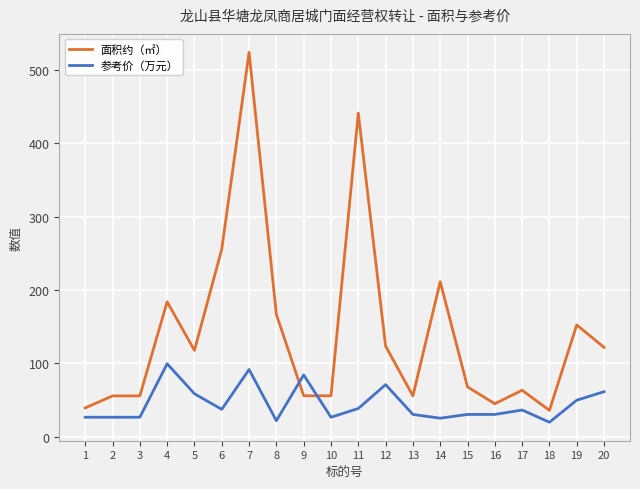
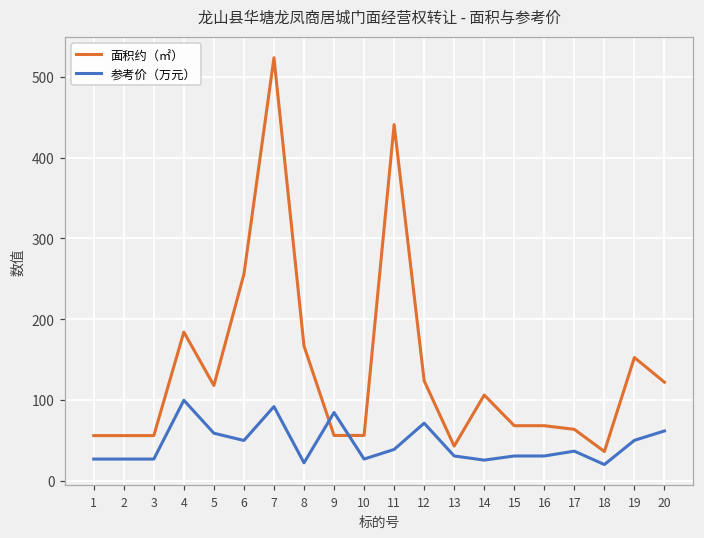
  {
    "面积约（㎡）": {
-     "1": 40,
+     "1": 60,
      "2": 60,
      "3": 60,
      "4": 180,
      "5": 120,
      "6": 260,
      "7": 520,
      "8": 170,
      "9": 60,
      "10": 60,
      "11": 440,
      "12": 120,
-     "13": 60,
-     "14": 210,
+     "13": 40,
+     "14": 110,
      "15": 70,
-     "16": 50,
+     "16": 70,
      "17": 60,
      "18": 40,
      "19": 150,
      "20": 120
    },
    "参考价（万元）": {
      "1": 30,
      "2": 30,
      "3": 30,
      "4": 100,
      "5": 60,
-     "6": 40,
+     "6": 50,
      "7": 90,
      "8": 20,
      "9": 80,
      "10": 30,
      "11": 40,
      "12": 70,
      "13": 30,
      "14": 30,
      "15": 30,
      "16": 30,
      "17": 40,
      "18": 20,
      "19": 50,
      "20": 60
    }
  }
